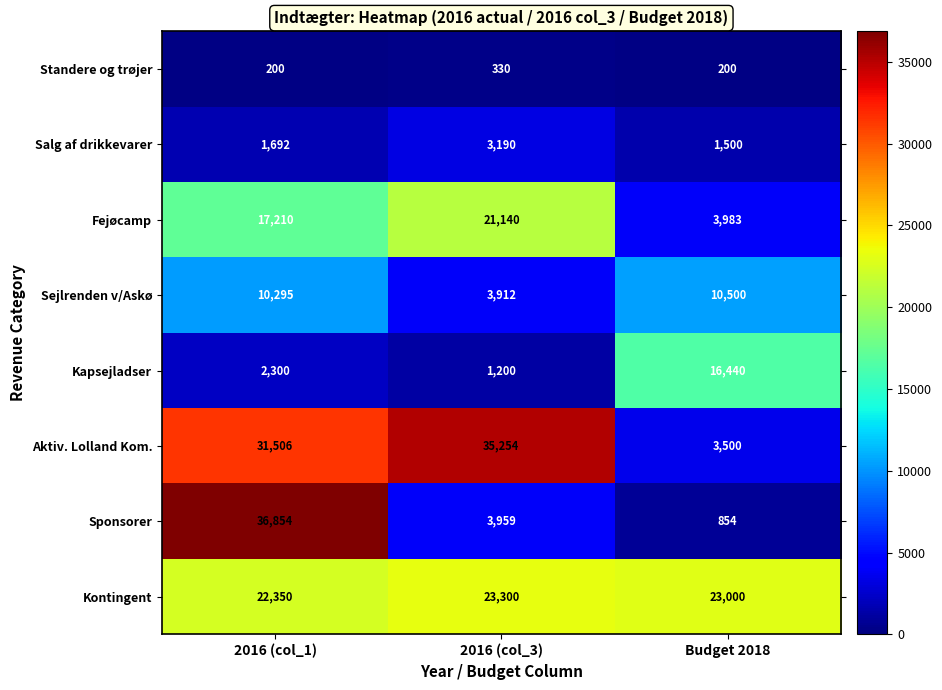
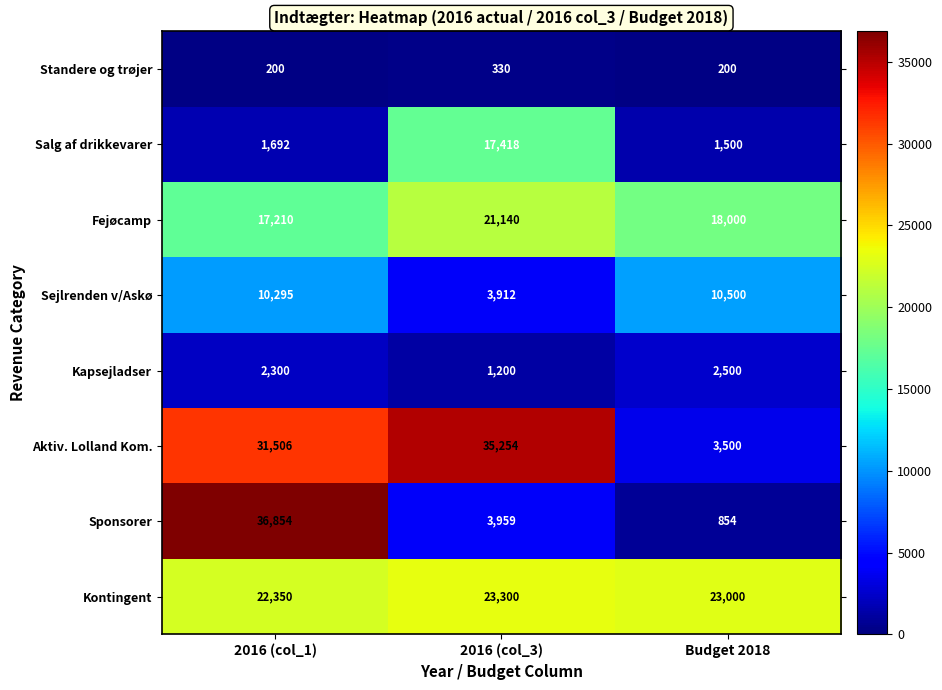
  {
    "Standere og trøjer": {
      "2016 (col_1)": "200",
      "2016 (col_3)": "330",
      "Budget 2018": "200"
    },
    "Salg af drikkevarer": {
      "2016 (col_1)": "1,692",
-     "2016 (col_3)": "3,190",
+     "2016 (col_3)": "17,418",
      "Budget 2018": "1,500"
    },
    "Fejøcamp": {
      "2016 (col_1)": "17,210",
      "2016 (col_3)": "21,140",
-     "Budget 2018": "3,983"
+     "Budget 2018": "18,000"
    },
    "Sejlrenden v/Askø": {
      "2016 (col_1)": "10,295",
      "2016 (col_3)": "3,912",
      "Budget 2018": "10,500"
    },
    "Kapsejladser": {
      "2016 (col_1)": "2,300",
      "2016 (col_3)": "1,200",
-     "Budget 2018": "16,440"
+     "Budget 2018": "2,500"
    },
    "Aktiv. Lolland Kom.": {
      "2016 (col_1)": "31,506",
      "2016 (col_3)": "35,254",
      "Budget 2018": "3,500"
    },
    "Sponsorer": {
      "2016 (col_1)": "36,854",
      "2016 (col_3)": "3,959",
      "Budget 2018": "854"
    },
    "Kontingent": {
      "2016 (col_1)": "22,350",
      "2016 (col_3)": "23,300",
      "Budget 2018": "23,000"
    }
  }
